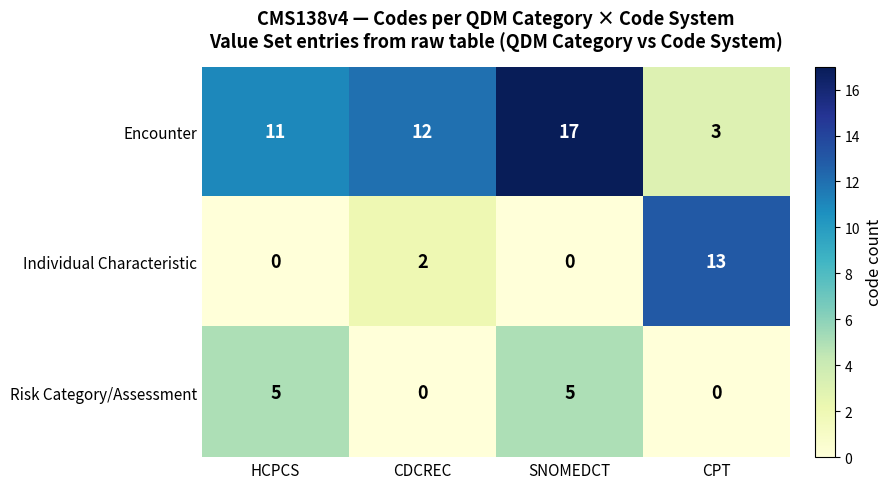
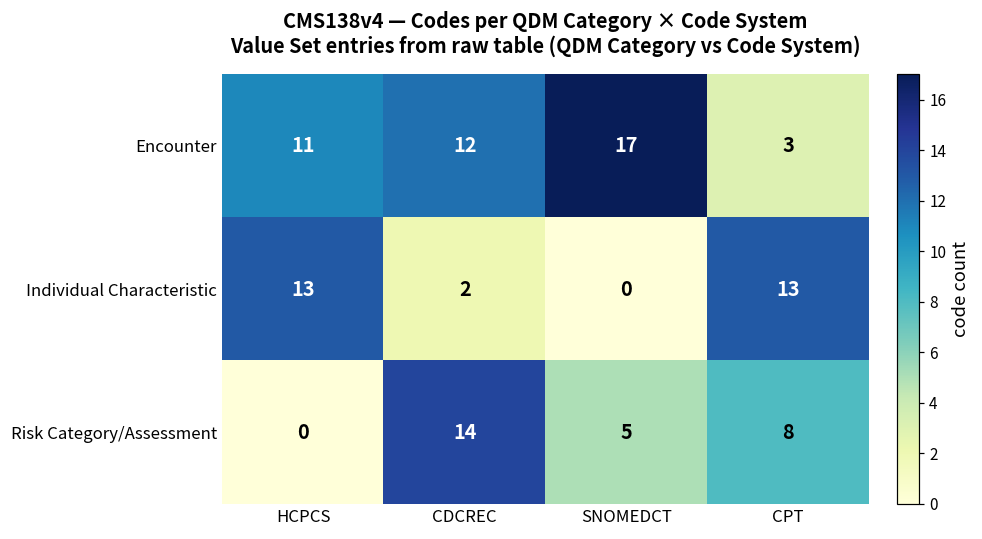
  {
    "Encounter": {
      "HCPCS": 11,
      "CDCREC": 12,
      "SNOMEDCT": 17,
      "CPT": 3
    },
    "Individual Characteristic": {
-     "HCPCS": 0,
+     "HCPCS": 13,
      "CDCREC": 2,
      "SNOMEDCT": 0,
      "CPT": 13
    },
    "Risk Category/Assessment": {
-     "HCPCS": 5,
-     "CDCREC": 0,
+     "HCPCS": 0,
+     "CDCREC": 14,
      "SNOMEDCT": 5,
-     "CPT": 0
+     "CPT": 8
    }
  }
